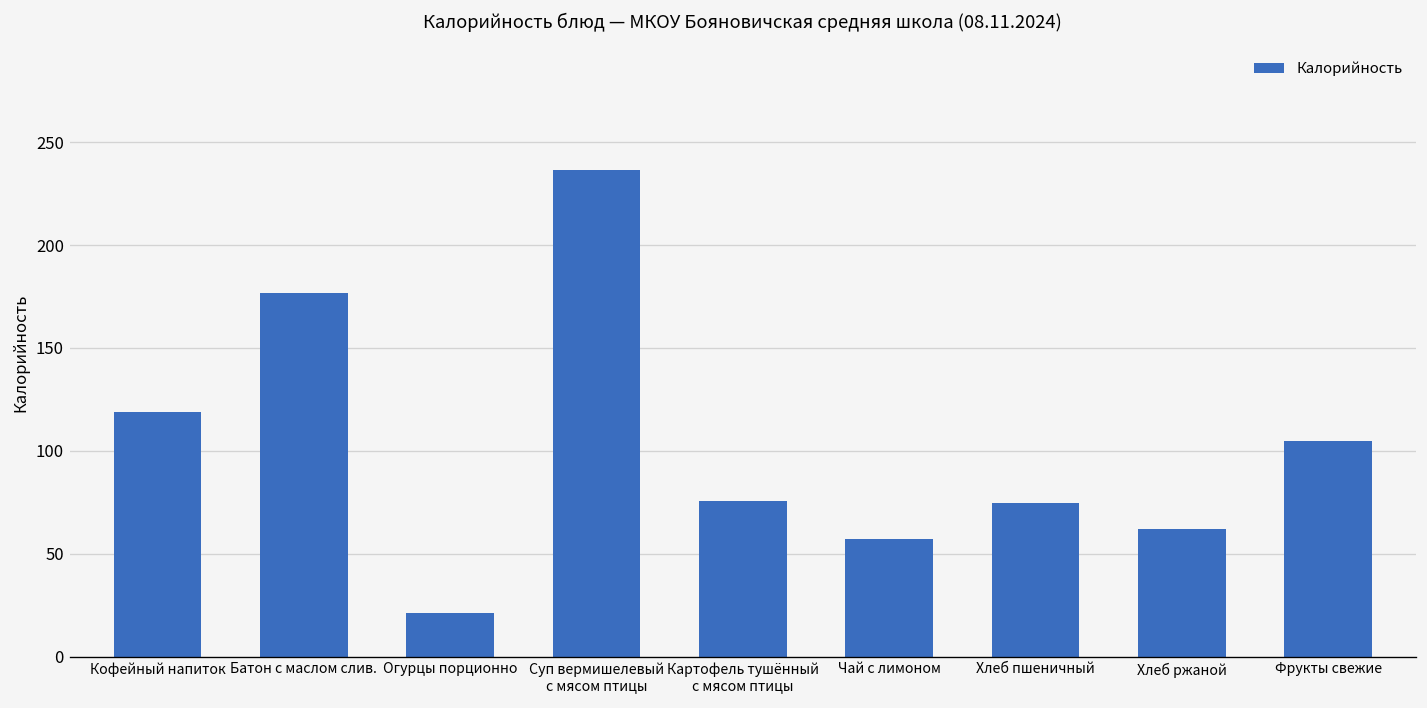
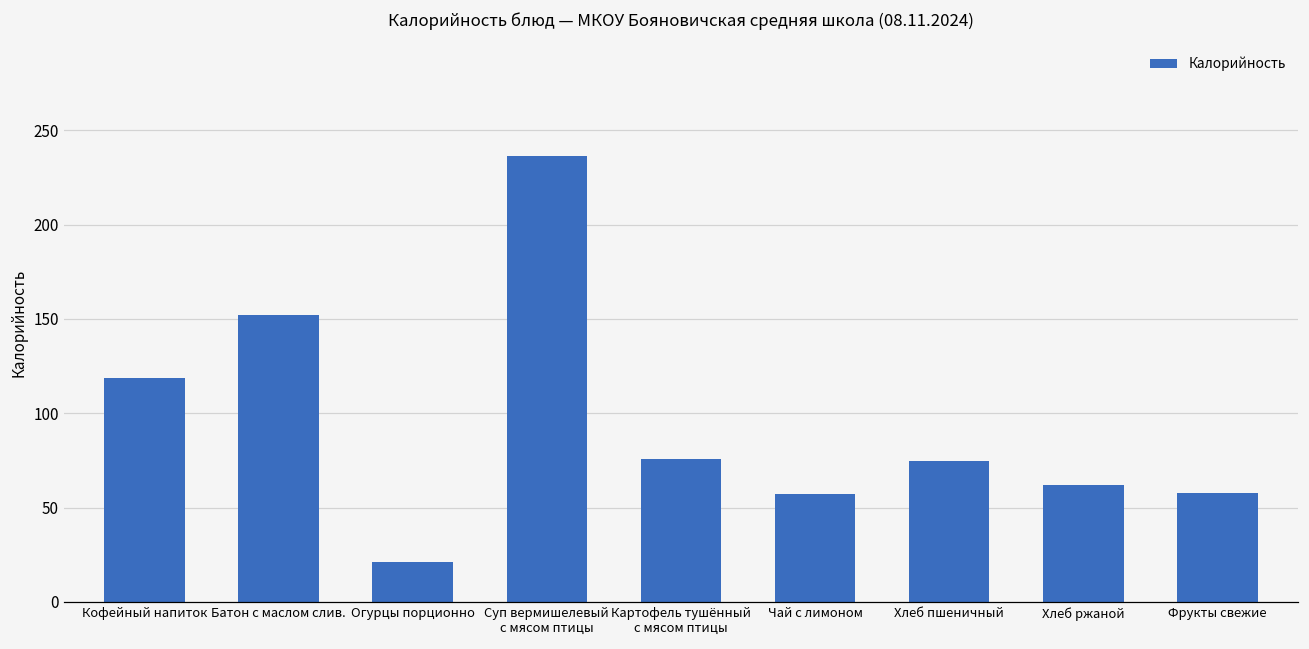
  {
    "Кофейный напиток": 119,
-   "Батон с маслом слив.": 177,
+   "Батон с маслом слив.": 152,
    "Огурцы порционно": 21,
    "Суп вермишелевый с мясом птицы": 236,
    "Картофель тушённый с мясом птицы": 76,
    "Чай с лимоном": 57,
    "Хлеб пшеничный": 75,
    "Хлеб ржаной": 62,
-   "Фрукты свежие": 105
+   "Фрукты свежие": 58
  }
